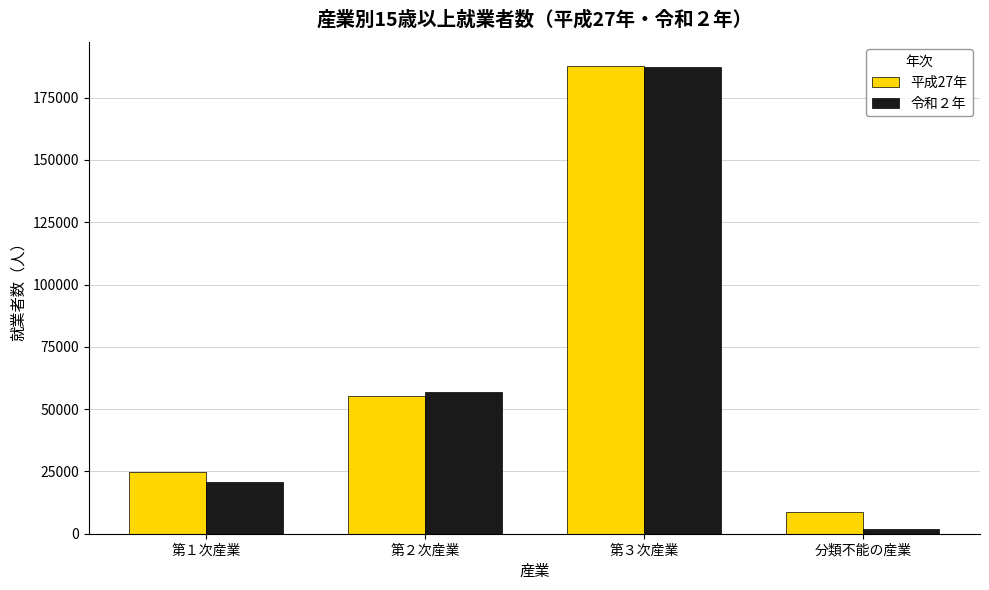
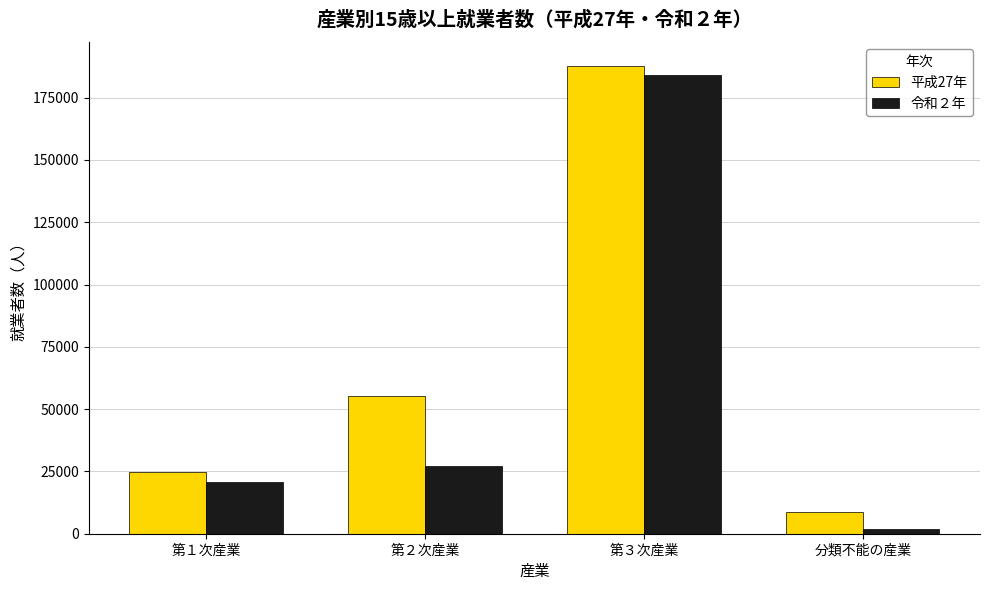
  {
    "平成27年": {
      "第１次産業": 25000,
      "第２次産業": 55000,
      "第３次産業": 188000,
      "分類不能の産業": 9000
    },
    "令和２年": {
      "第１次産業": 21000,
-     "第２次産業": 57000,
-     "第３次産業": 187000,
+     "第２次産業": 27000,
+     "第３次産業": 184000,
      "分類不能の産業": 2000
    }
  }
